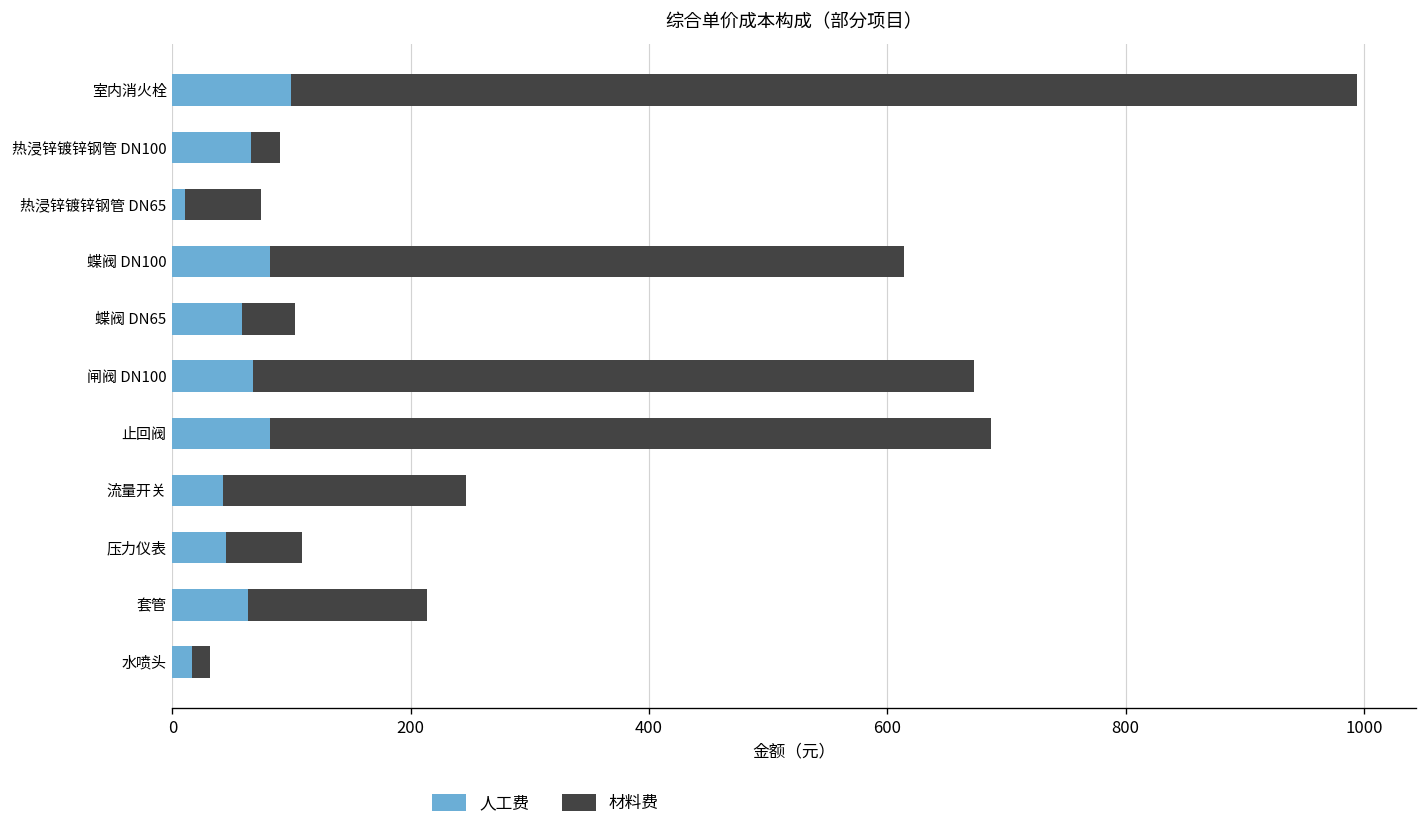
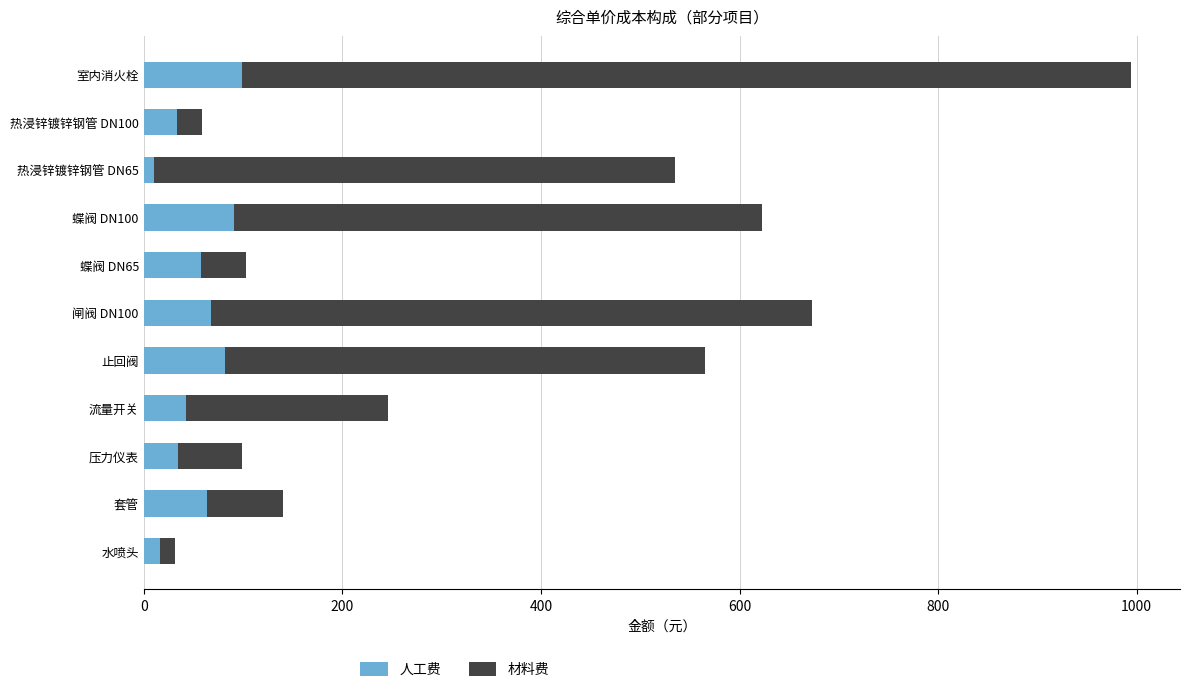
  {
    "人工费": {
      "室内消火栓": 100,
-     "热浸锌镀锌钢管 DN100": 70,
+     "热浸锌镀锌钢管 DN100": 30,
      "热浸锌镀锌钢管 DN65": 10,
-     "蝶阀 DN100": 80,
+     "蝶阀 DN100": 90,
      "蝶阀 DN65": 60,
      "闸阀 DN100": 70,
      "止回阀": 80,
      "流量开关": 40,
-     "压力仪表": 45,
+     "压力仪表": 35,
      "套管": 60,
      "水喷头": 20
    },
    "材料费": {
      "室内消火栓": 890,
      "热浸锌镀锌钢管 DN100": 20,
-     "热浸锌镀锌钢管 DN65": 60,
+     "热浸锌镀锌钢管 DN65": 520,
      "蝶阀 DN100": 530,
      "蝶阀 DN65": 50,
      "闸阀 DN100": 610,
-     "止回阀": 600,
+     "止回阀": 480,
      "流量开关": 200,
      "压力仪表": 60,
-     "套管": 150,
+     "套管": 80,
      "水喷头": 20
    }
  }
